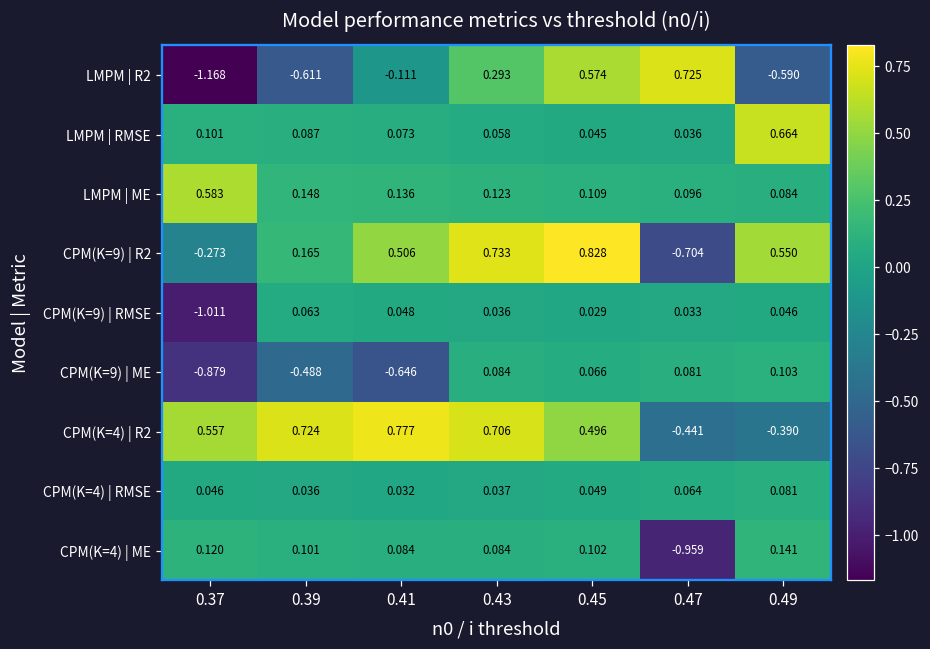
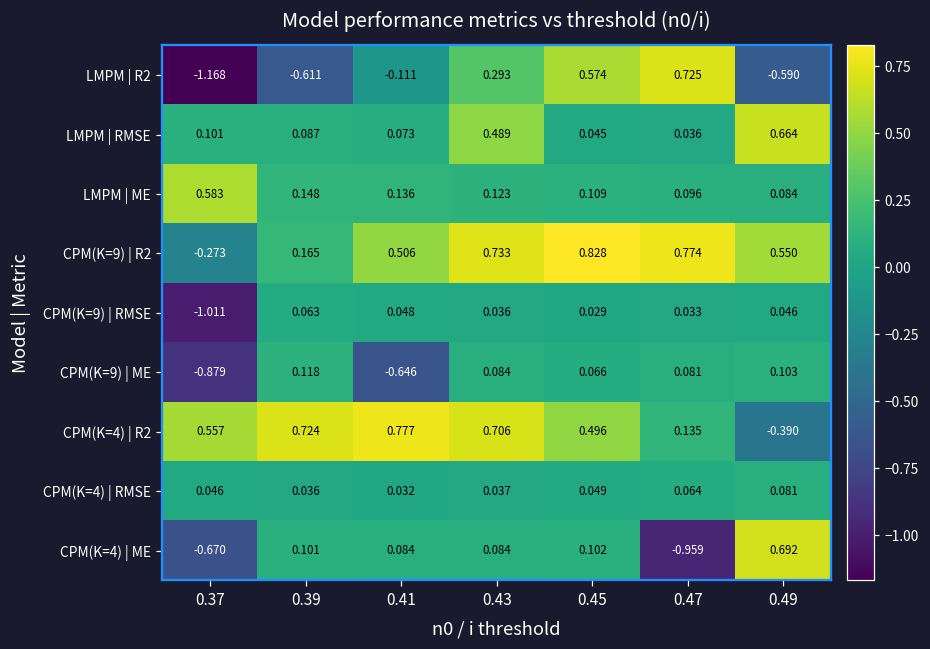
  {
    "LMPM | R2": {
      "0.37": -1.168,
      "0.39": -0.611,
      "0.41": -0.111,
      "0.43": 0.293,
      "0.45": 0.574,
      "0.47": 0.725,
      "0.49": -0.590
    },
    "LMPM | RMSE": {
      "0.37": 0.101,
      "0.39": 0.087,
      "0.41": 0.073,
-     "0.43": 0.058,
+     "0.43": 0.489,
      "0.45": 0.045,
      "0.47": 0.036,
      "0.49": 0.664
    },
    "LMPM | ME": {
      "0.37": 0.583,
      "0.39": 0.148,
      "0.41": 0.136,
      "0.43": 0.123,
      "0.45": 0.109,
      "0.47": 0.096,
      "0.49": 0.084
    },
    "CPM(K=9) | R2": {
      "0.37": -0.273,
      "0.39": 0.165,
      "0.41": 0.506,
      "0.43": 0.733,
      "0.45": 0.828,
-     "0.47": -0.704,
+     "0.47": 0.774,
      "0.49": 0.550
    },
    "CPM(K=9) | RMSE": {
      "0.37": -1.011,
      "0.39": 0.063,
      "0.41": 0.048,
      "0.43": 0.036,
      "0.45": 0.029,
      "0.47": 0.033,
      "0.49": 0.046
    },
    "CPM(K=9) | ME": {
      "0.37": -0.879,
-     "0.39": -0.488,
+     "0.39": 0.118,
      "0.41": -0.646,
      "0.43": 0.084,
      "0.45": 0.066,
      "0.47": 0.081,
      "0.49": 0.103
    },
    "CPM(K=4) | R2": {
      "0.37": 0.557,
      "0.39": 0.724,
      "0.41": 0.777,
      "0.43": 0.706,
      "0.45": 0.496,
-     "0.47": -0.441,
+     "0.47": 0.135,
      "0.49": -0.390
    },
    "CPM(K=4) | RMSE": {
      "0.37": 0.046,
      "0.39": 0.036,
      "0.41": 0.032,
      "0.43": 0.037,
      "0.45": 0.049,
      "0.47": 0.064,
      "0.49": 0.081
    },
    "CPM(K=4) | ME": {
-     "0.37": 0.120,
+     "0.37": -0.670,
      "0.39": 0.101,
      "0.41": 0.084,
      "0.43": 0.084,
      "0.45": 0.102,
      "0.47": -0.959,
-     "0.49": 0.141
+     "0.49": 0.692
    }
  }
